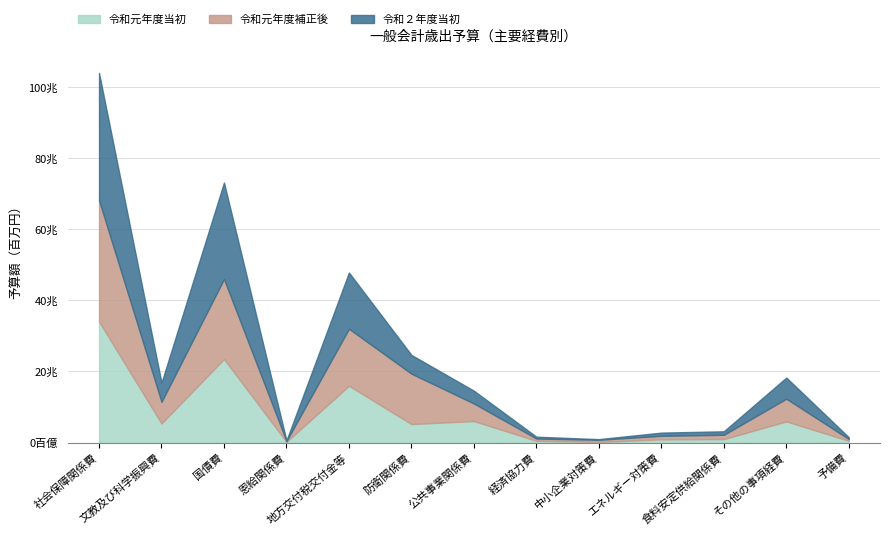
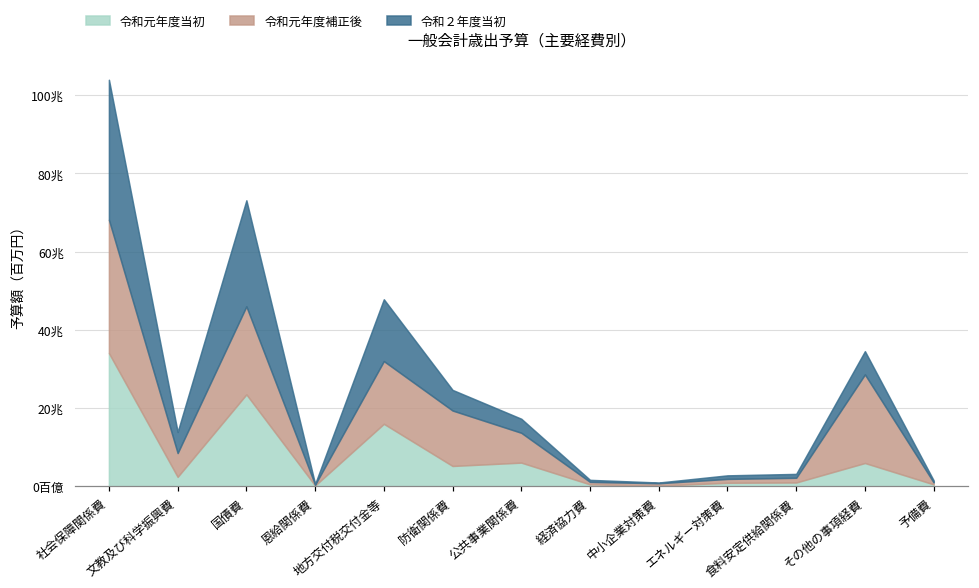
  {
    "令和元年度当初": {
      "社会保障関係費": "34兆",
-     "文教及び科学振興費": "5兆",
+     "文教及び科学振興費": "2兆",
      "国債費": "24兆",
      "地方交付税交付金等": "16兆",
      "防衛関係費": "5兆",
      "公共事業関係費": "6兆",
      "エネルギー対策費": "1兆",
      "食料安定供給関係費": "1兆",
      "その他の事項経費": "6兆"
    },
    "令和元年度補正後": {
      "社会保障関係費": "34兆",
      "文教及び科学振興費": "6兆",
      "国債費": "23兆",
      "地方交付税交付金等": "16兆",
      "防衛関係費": "14兆",
-     "公共事業関係費": "5兆",
+     "公共事業関係費": "8兆",
      "エネルギー対策費": "1兆",
      "食料安定供給関係費": "1兆",
-     "その他の事項経費": "6兆"
+     "その他の事項経費": "23兆"
    },
    "令和２年度当初": {
      "社会保障関係費": "36兆",
      "文教及び科学振興費": "5兆",
      "国債費": "27兆",
      "地方交付税交付金等": "16兆",
      "防衛関係費": "5兆",
      "公共事業関係費": "4兆",
      "エネルギー対策費": "1兆",
      "食料安定供給関係費": "1兆",
      "その他の事項経費": "6兆"
    }
  }
